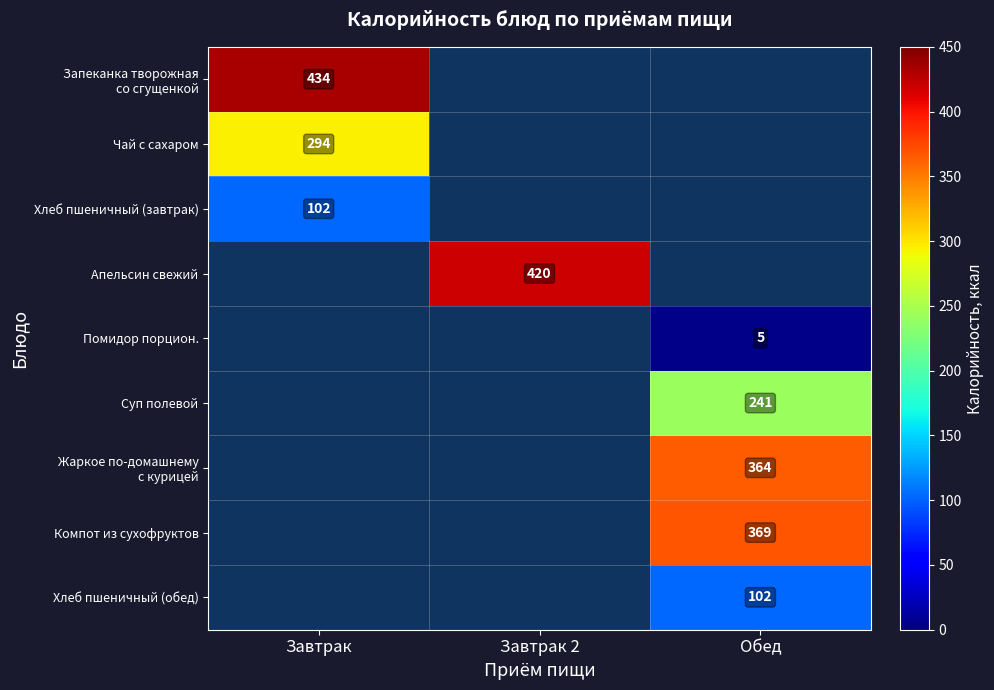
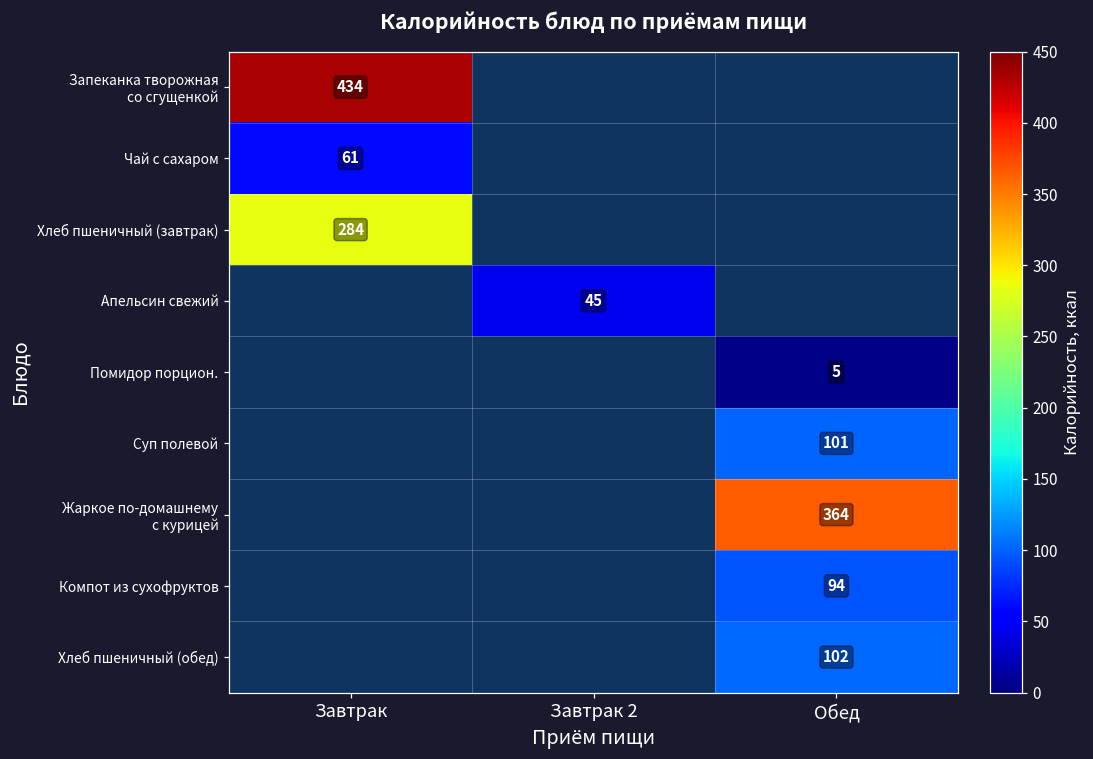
  {
    "Чай с сахаром": {
-     "Завтрак": 294
+     "Завтрак": 61
    },
    "Хлеб пшеничный (завтрак)": {
-     "Завтрак": 102
+     "Завтрак": 284
    },
    "Апельсин свежий": {
-     "Завтрак 2": 420
+     "Завтрак 2": 45
    },
    "Суп полевой": {
-     "Обед": 241
+     "Обед": 101
    },
    "Компот из сухофруктов": {
-     "Обед": 369
+     "Обед": 94
    }
  }
